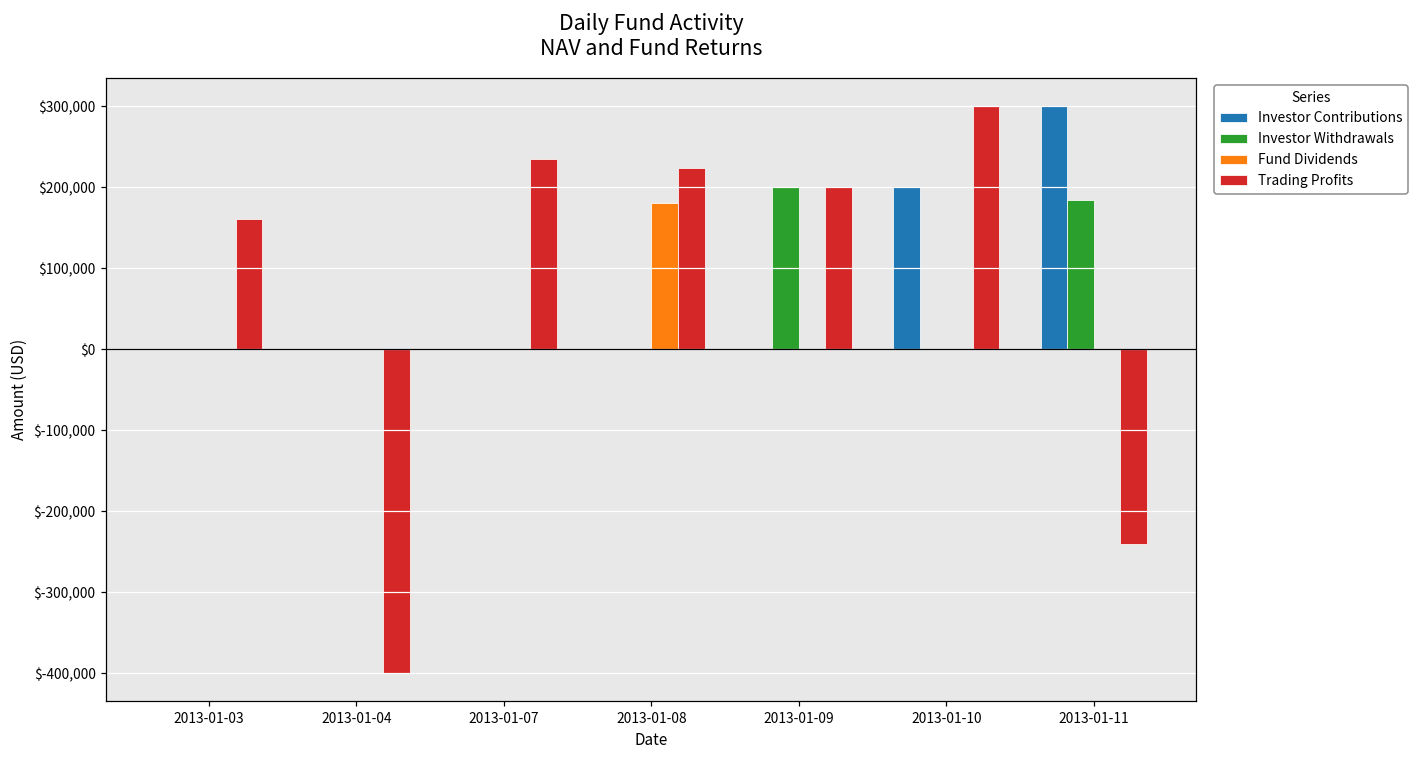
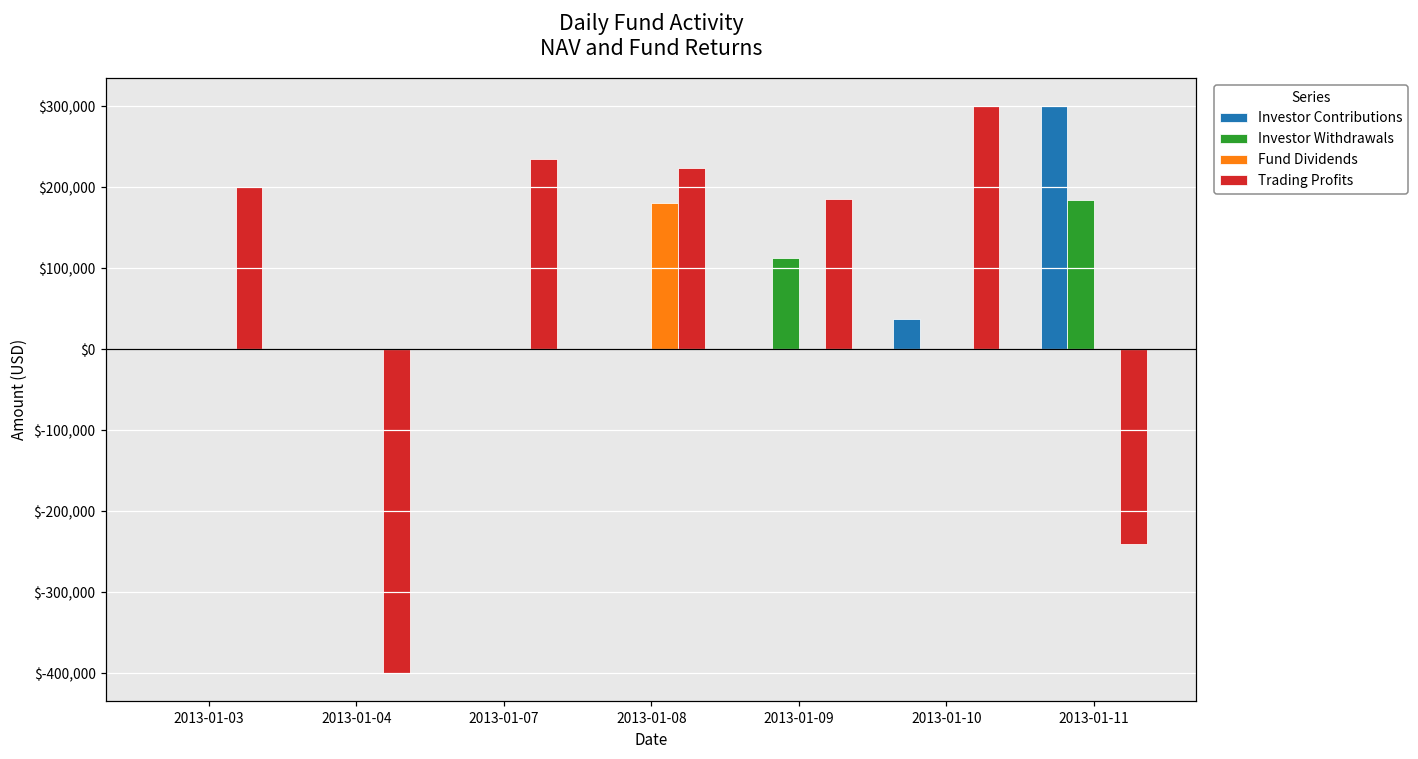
  {
    "Investor Contributions": {
      "2013-01-03": "$0",
      "2013-01-04": "$0",
      "2013-01-07": "$0",
      "2013-01-08": "$0",
      "2013-01-09": "$0",
-     "2013-01-10": "$200,000",
+     "2013-01-10": "$40,000",
      "2013-01-11": "$300,000"
    },
    "Investor Withdrawals": {
      "2013-01-03": "$0",
      "2013-01-04": "$0",
      "2013-01-07": "$0",
      "2013-01-08": "$0",
-     "2013-01-09": "$200,000",
+     "2013-01-09": "$110,000",
      "2013-01-10": "$0",
      "2013-01-11": "$180,000"
    },
    "Fund Dividends": {
      "2013-01-03": "$0",
      "2013-01-04": "$0",
      "2013-01-07": "$0",
      "2013-01-08": "$180,000",
      "2013-01-09": "$0",
      "2013-01-10": "$0",
      "2013-01-11": "$0"
    },
    "Trading Profits": {
-     "2013-01-03": "$160,000",
+     "2013-01-03": "$200,000",
      "2013-01-04": "$-400,000",
      "2013-01-07": "$240,000",
      "2013-01-08": "$220,000",
-     "2013-01-09": "$200,000",
+     "2013-01-09": "$190,000",
      "2013-01-10": "$300,000",
      "2013-01-11": "$-240,000"
    }
  }
